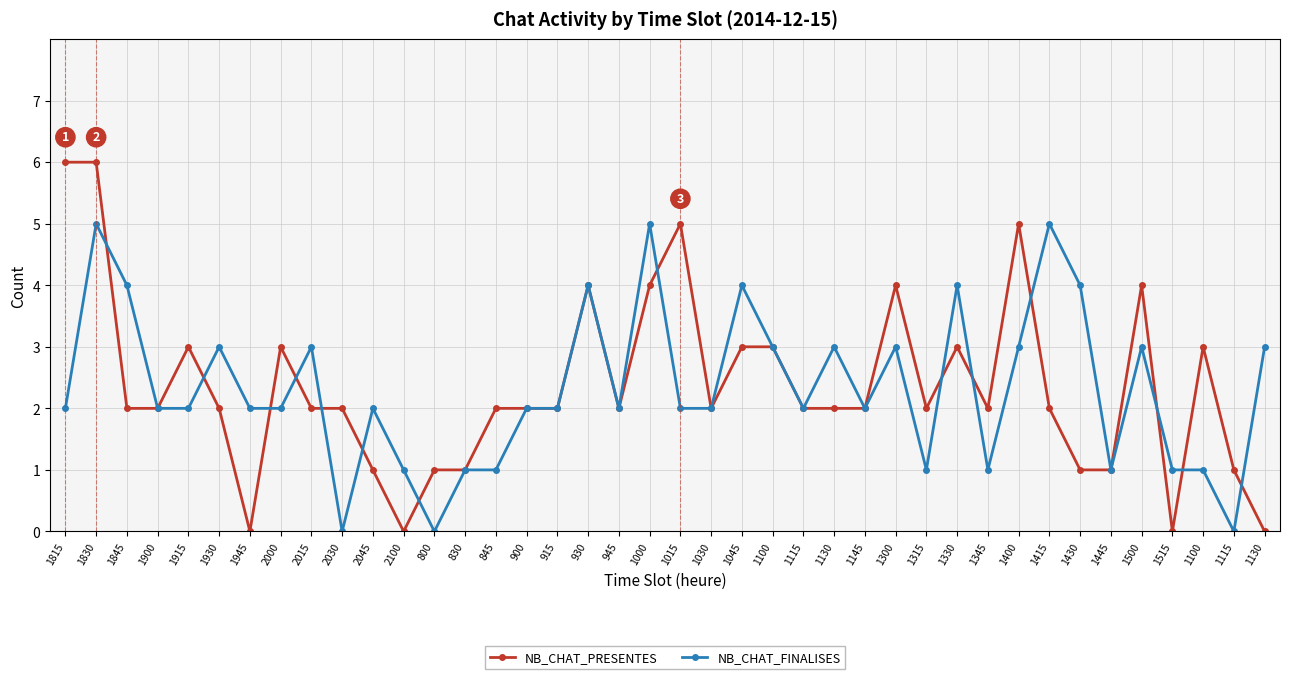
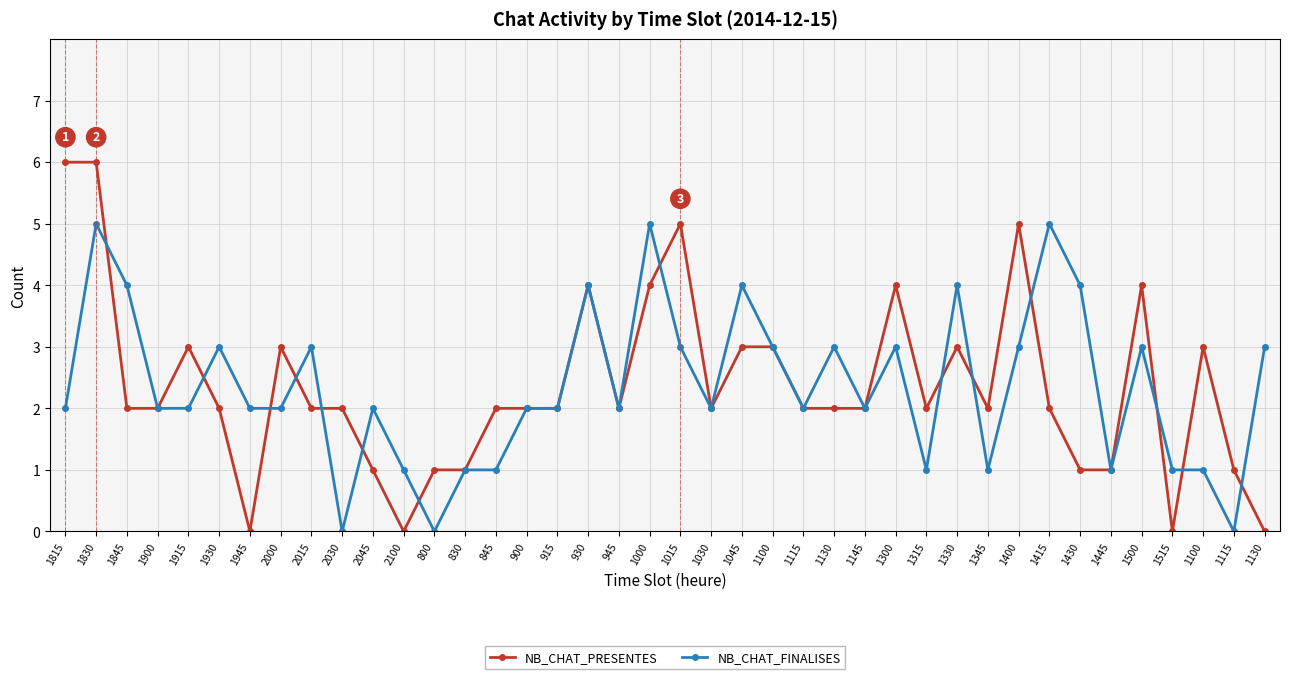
  {
    "NB_CHAT_PRESENTES": {
      "1845": 2,
      "1915": 3,
      "1930": 2,
      "1945": 0,
      "2000": 3,
      "2015": 2,
      "2030": 2,
      "2045": 1,
      "2100": 0,
      "800": 1,
      "845": 2,
      "1000": 4,
      "1045": 3,
      "1300": 4,
      "1315": 2,
      "1330": 3,
      "1345": 2,
      "1400": 5,
      "1415": 2,
      "1430": 1,
      "1500": 4,
      "1515": 0
    },
    "NB_CHAT_FINALISES": {
      "1815": 2,
      "1830": 5,
      "1845": 4,
      "1915": 2,
      "1930": 3,
      "1945": 2,
      "2000": 2,
      "2015": 3,
      "2030": 0,
      "2045": 2,
      "2100": 1,
      "800": 0,
      "845": 1,
      "1000": 5,
-     "1015": 2,
+     "1015": 3,
      "1045": 4,
      "1300": 3,
      "1315": 1,
      "1330": 4,
      "1345": 1,
      "1400": 3,
      "1415": 5,
      "1430": 4,
      "1500": 3,
      "1515": 1
    }
  }
